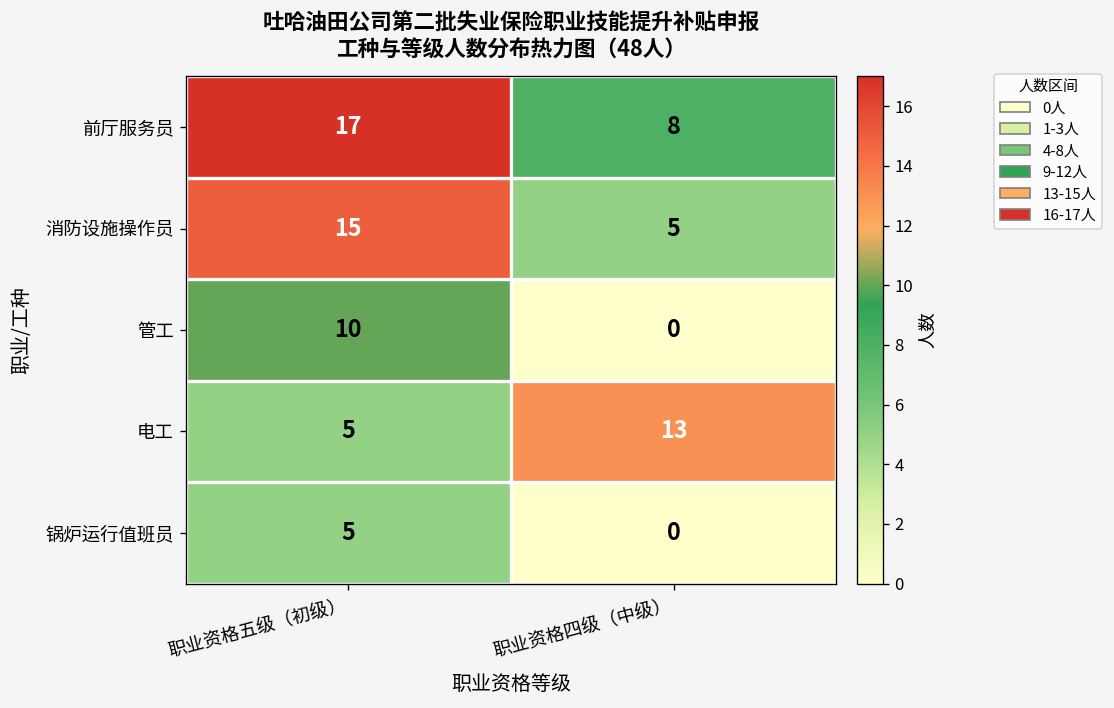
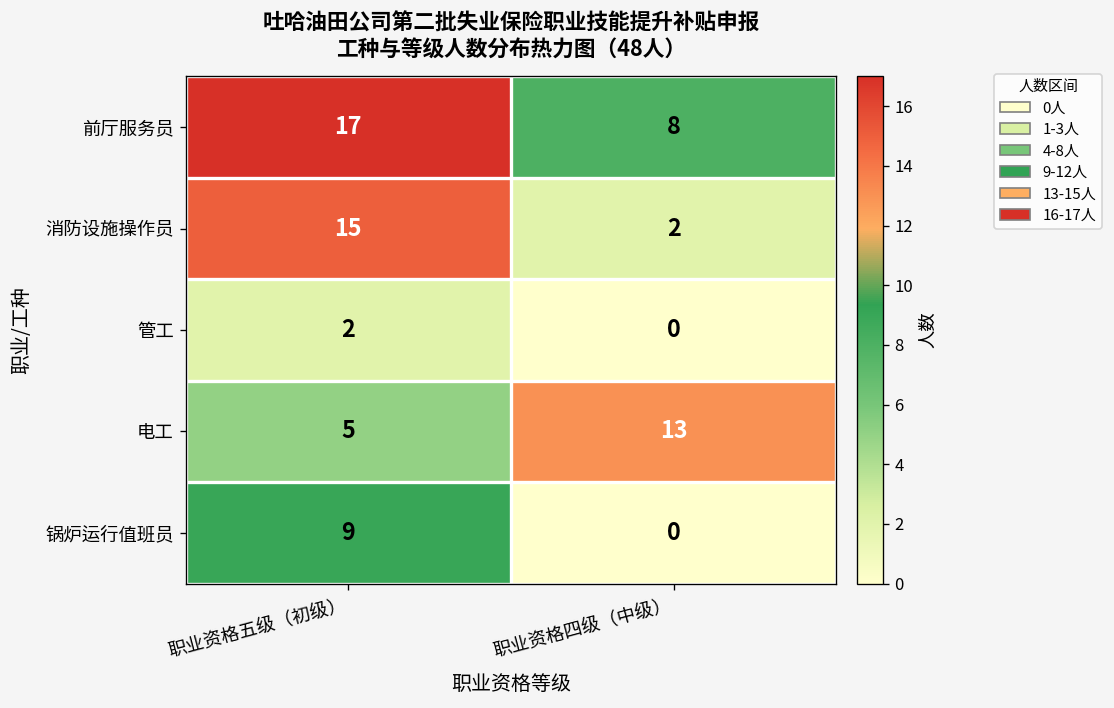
  {
    "前厅服务员": {
      "职业资格五级（初级）": 17,
      "职业资格四级（中级）": 8
    },
    "消防设施操作员": {
      "职业资格五级（初级）": 15,
-     "职业资格四级（中级）": 5
+     "职业资格四级（中级）": 2
    },
    "管工": {
-     "职业资格五级（初级）": 10,
+     "职业资格五级（初级）": 2,
      "职业资格四级（中级）": 0
    },
    "电工": {
      "职业资格五级（初级）": 5,
      "职业资格四级（中级）": 13
    },
    "锅炉运行值班员": {
-     "职业资格五级（初级）": 5,
+     "职业资格五级（初级）": 9,
      "职业资格四级（中级）": 0
    }
  }
